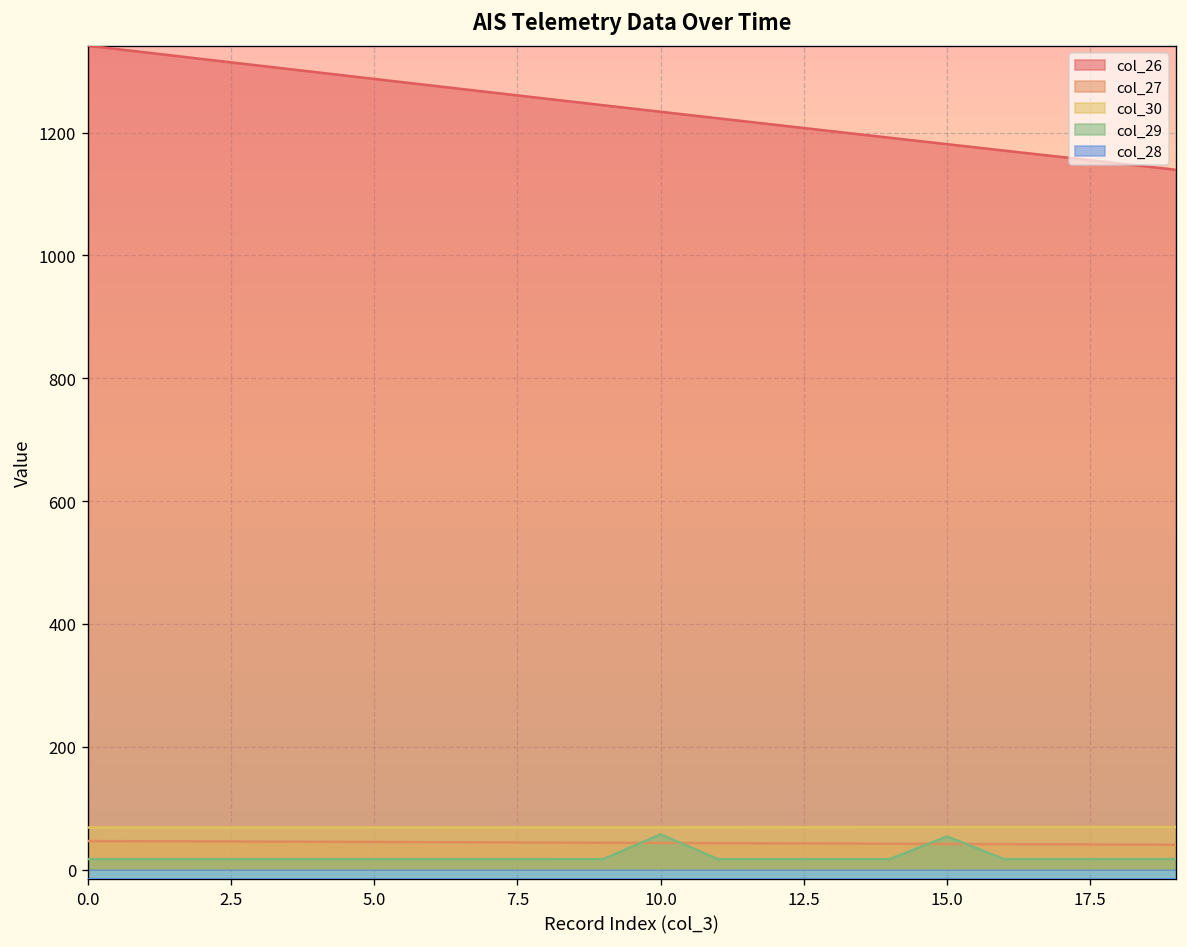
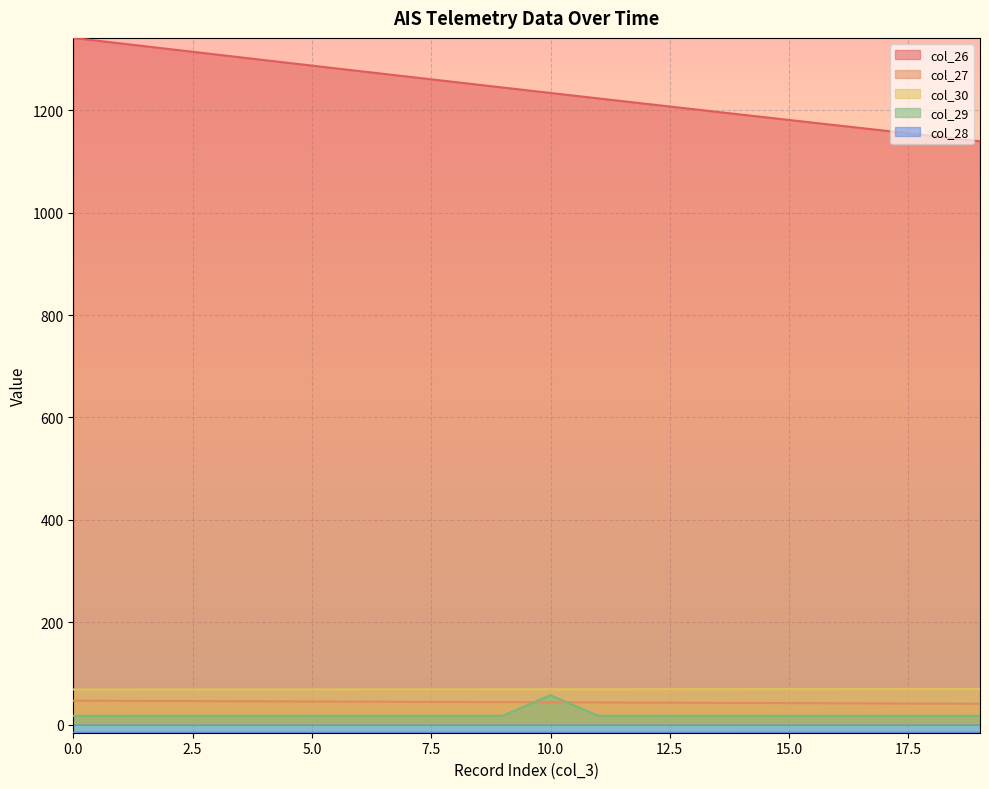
  {
    "col_29": {
      "0.0": 20,
      "5.0": 20,
      "10.0": 60,
-     "15.0": 50
+     "15.0": 20
    }
  }
